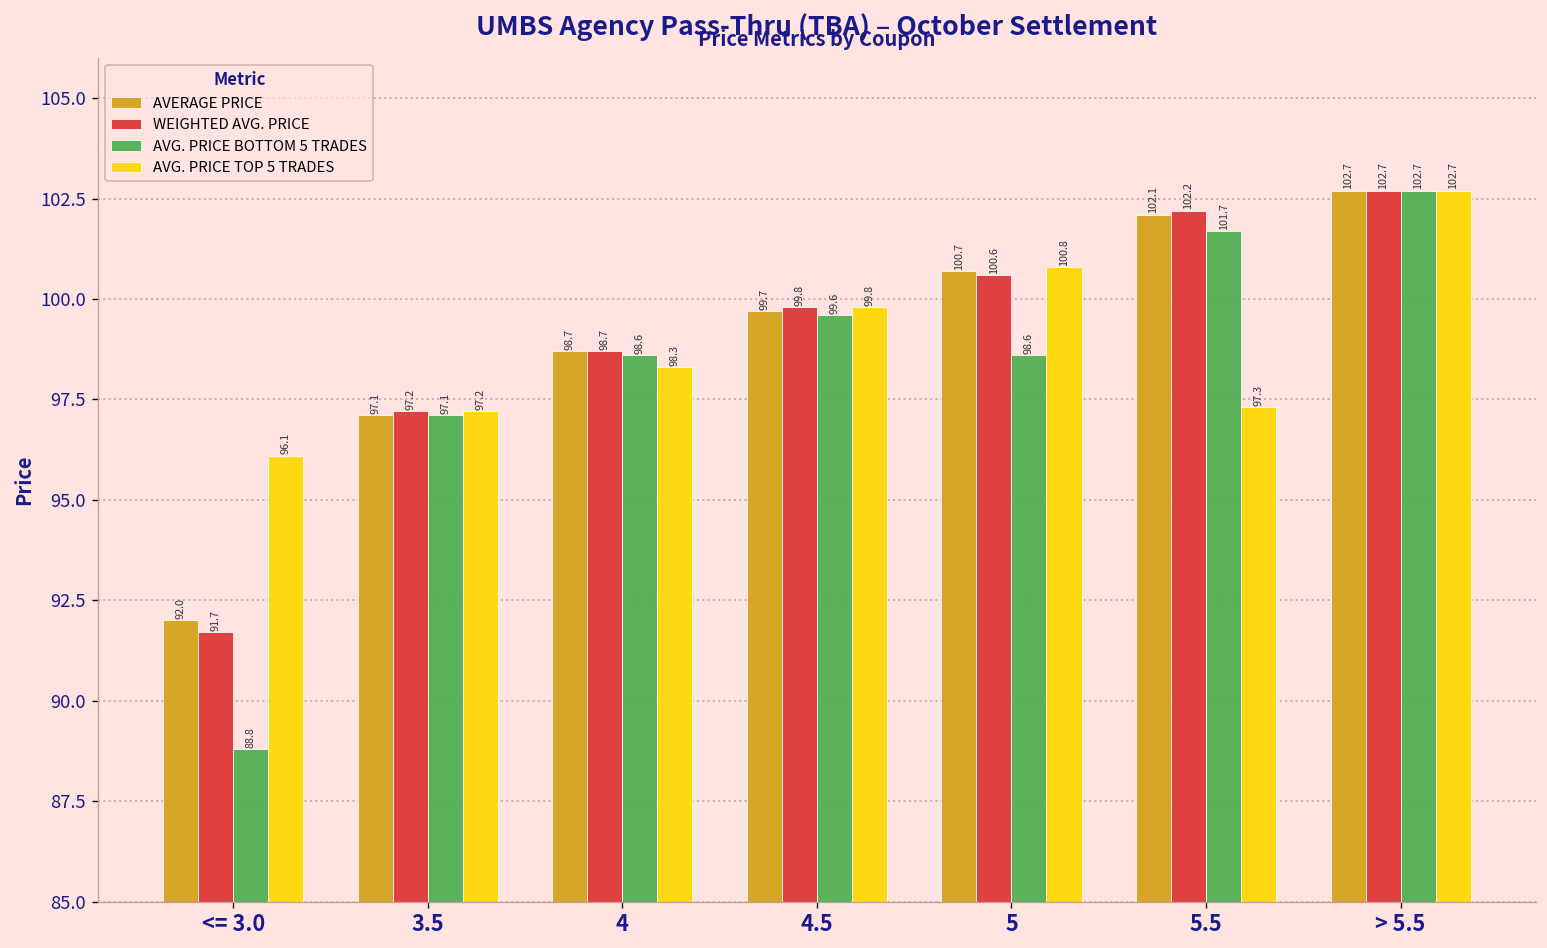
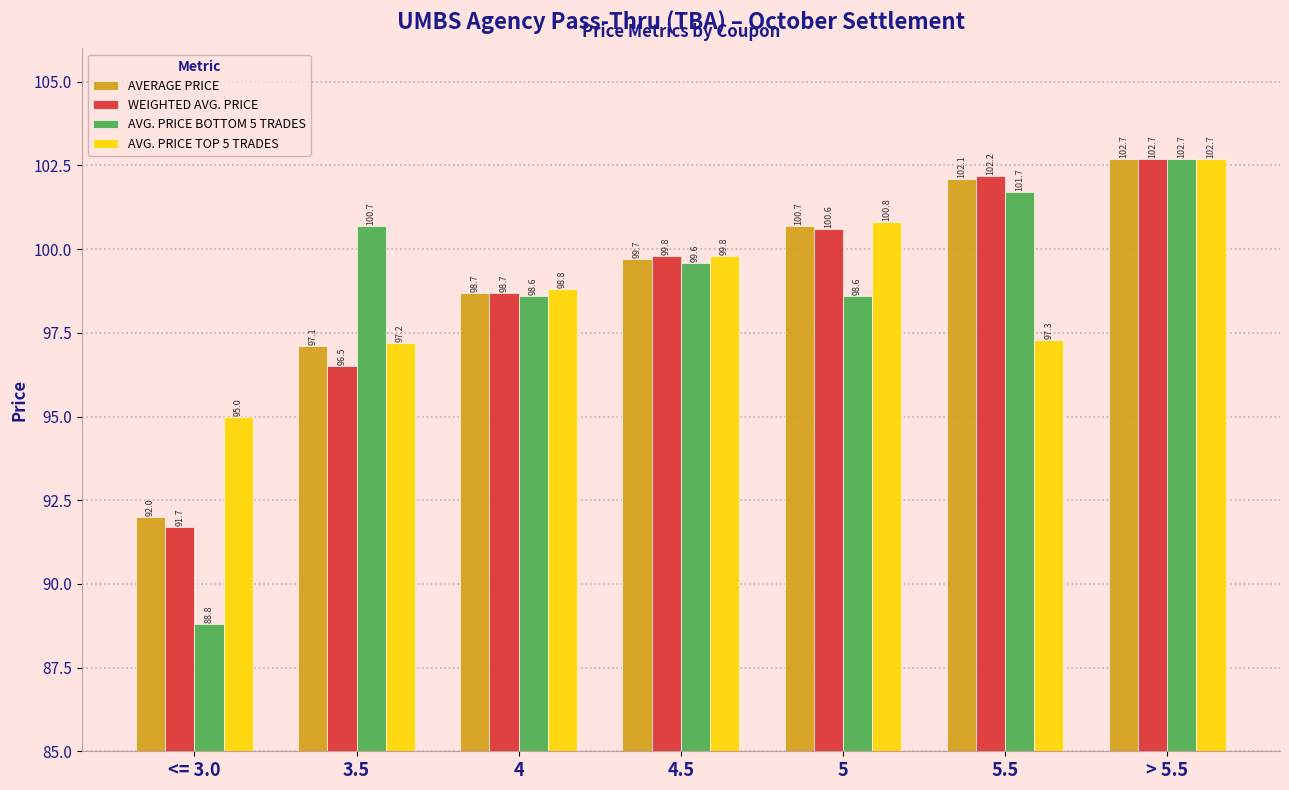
  {
    "AVERAGE PRICE": {
      "<= 3.0": 92.0,
      "3.5": 97.1,
      "4": 98.7,
      "4.5": 99.7,
      "5": 100.7,
      "5.5": 102.1,
      "> 5.5": 102.7
    },
    "WEIGHTED AVG. PRICE": {
      "<= 3.0": 91.7,
-     "3.5": 97.2,
+     "3.5": 96.5,
      "4": 98.7,
      "4.5": 99.8,
      "5": 100.6,
      "5.5": 102.2,
      "> 5.5": 102.7
    },
    "AVG. PRICE BOTTOM 5 TRADES": {
      "<= 3.0": 88.8,
-     "3.5": 97.1,
+     "3.5": 100.7,
      "4": 98.6,
      "4.5": 99.6,
      "5": 98.6,
      "5.5": 101.7,
      "> 5.5": 102.7
    },
    "AVG. PRICE TOP 5 TRADES": {
-     "<= 3.0": 96.1,
+     "<= 3.0": 95.0,
      "3.5": 97.2,
-     "4": 98.3,
+     "4": 98.8,
      "4.5": 99.8,
      "5": 100.8,
      "5.5": 97.3,
      "> 5.5": 102.7
    }
  }
